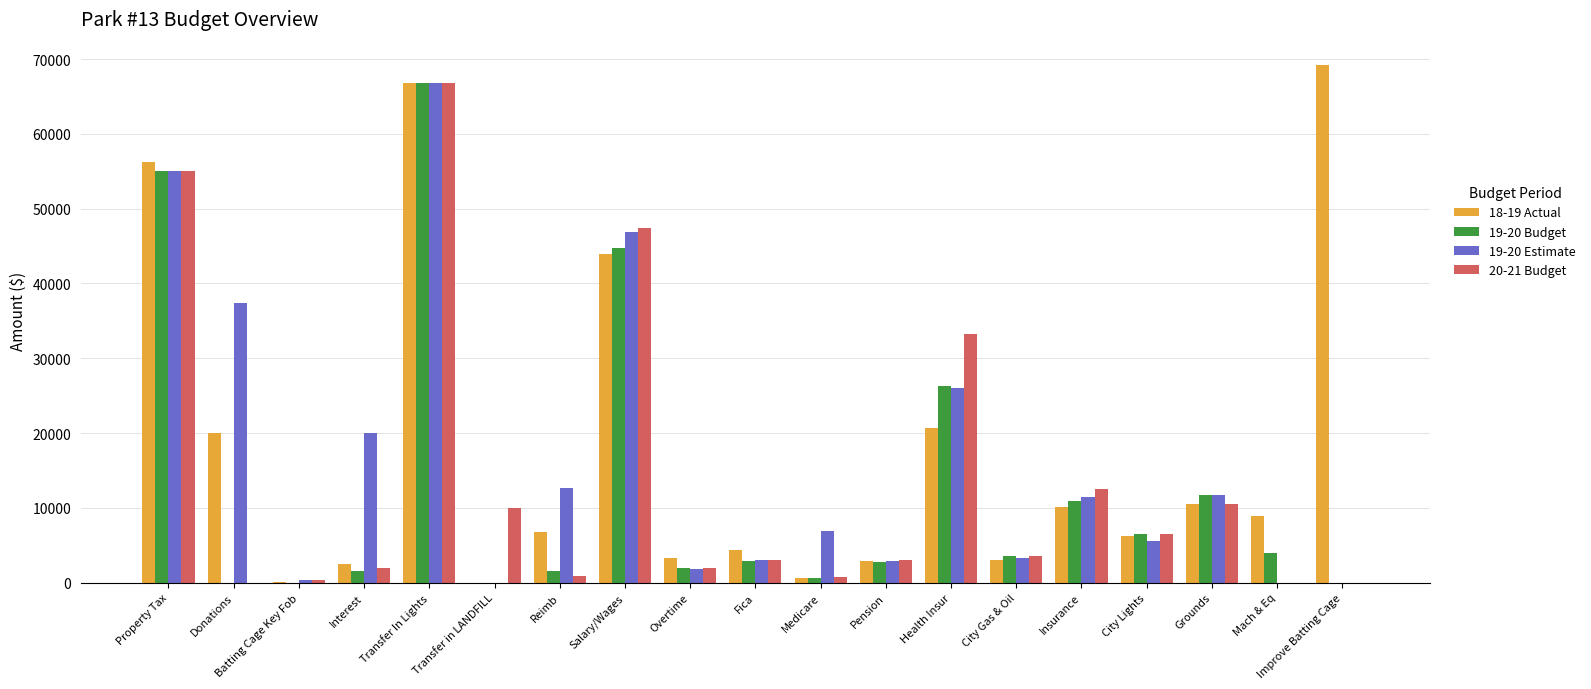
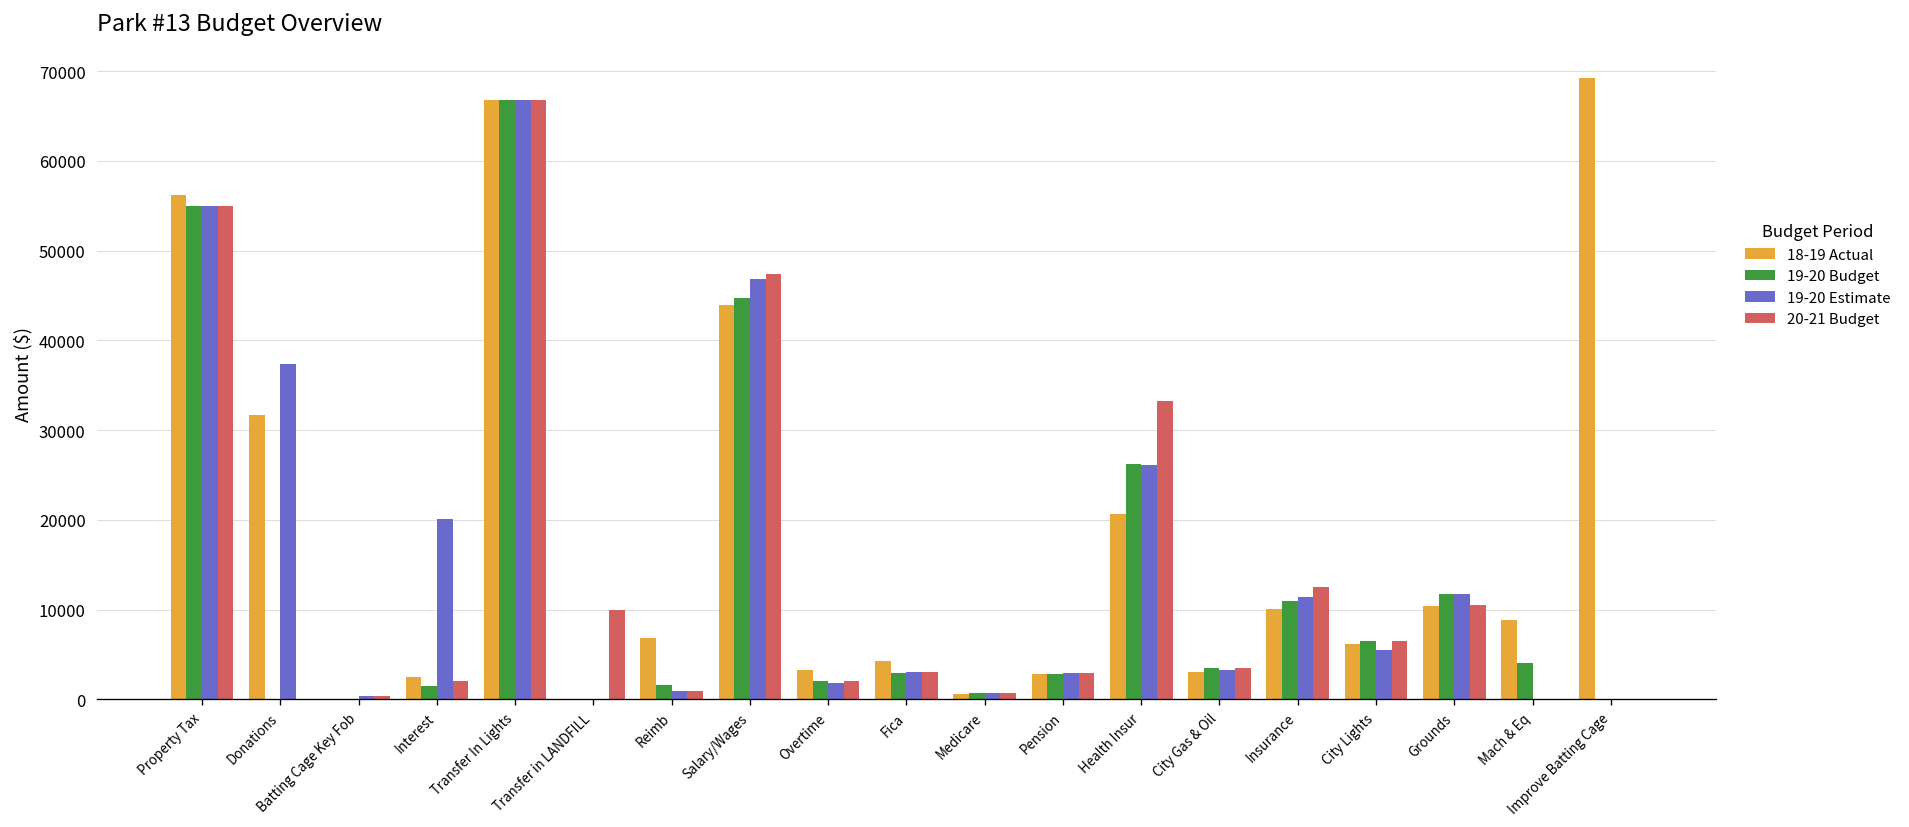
  {
    "18-19 Actual": {
      "Property Tax": 56000,
-     "Donations": 20000,
+     "Donations": 32000,
      "Interest": 2000,
      "Transfer In Lights": 67000,
      "Transfer in LANDFILL": 0,
      "Reimb": 7000,
      "Salary/Wages": 44000,
      "Overtime": 3000,
      "Fica": 4000,
      "Medicare": 1000,
      "Pension": 3000,
      "Health Insur": 21000,
      "City Gas & Oil": 3000,
      "Insurance": 10000,
      "City Lights": 6000,
      "Grounds": 10000,
      "Mach & Eq": 9000,
      "Improve Batting Cage": 69000
    },
    "19-20 Budget": {
      "Property Tax": 55000,
      "Donations": 0,
      "Batting Cage Key Fob": 0,
      "Interest": 2000,
      "Transfer In Lights": 67000,
      "Transfer in LANDFILL": 0,
      "Reimb": 2000,
      "Salary/Wages": 45000,
      "Overtime": 2000,
      "Fica": 3000,
      "Medicare": 1000,
      "Pension": 3000,
      "Health Insur": 26000,
      "City Gas & Oil": 4000,
      "Insurance": 11000,
      "City Lights": 7000,
      "Grounds": 12000,
      "Mach & Eq": 4000,
      "Improve Batting Cage": 0
    },
    "19-20 Estimate": {
      "Property Tax": 55000,
      "Donations": 37000,
      "Batting Cage Key Fob": 0,
      "Interest": 20000,
      "Transfer In Lights": 67000,
      "Transfer in LANDFILL": 0,
-     "Reimb": 13000,
+     "Reimb": 1000,
      "Salary/Wages": 47000,
      "Overtime": 2000,
      "Fica": 3000,
-     "Medicare": 7000,
+     "Medicare": 1000,
      "Pension": 3000,
      "Health Insur": 26000,
      "City Gas & Oil": 3000,
      "Insurance": 11000,
      "City Lights": 6000,
      "Grounds": 12000,
      "Mach & Eq": 0,
      "Improve Batting Cage": 0
    },
    "20-21 Budget": {
      "Property Tax": 55000,
      "Donations": 0,
      "Batting Cage Key Fob": 0,
      "Interest": 2000,
      "Transfer In Lights": 67000,
      "Transfer in LANDFILL": 10000,
      "Reimb": 1000,
      "Salary/Wages": 47000,
      "Overtime": 2000,
      "Fica": 3000,
      "Medicare": 1000,
      "Pension": 3000,
      "Health Insur": 33000,
      "City Gas & Oil": 4000,
      "Insurance": 13000,
      "City Lights": 7000,
      "Grounds": 11000,
      "Mach & Eq": 0,
      "Improve Batting Cage": 0
    }
  }
